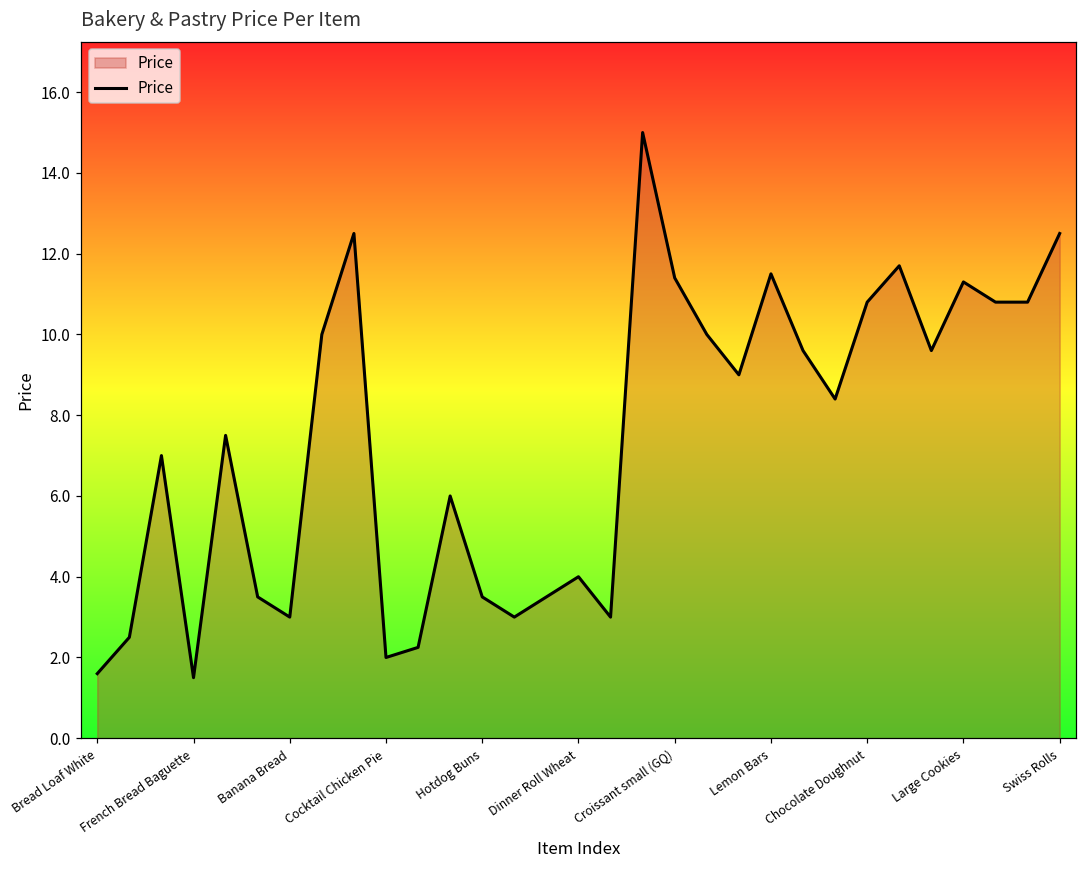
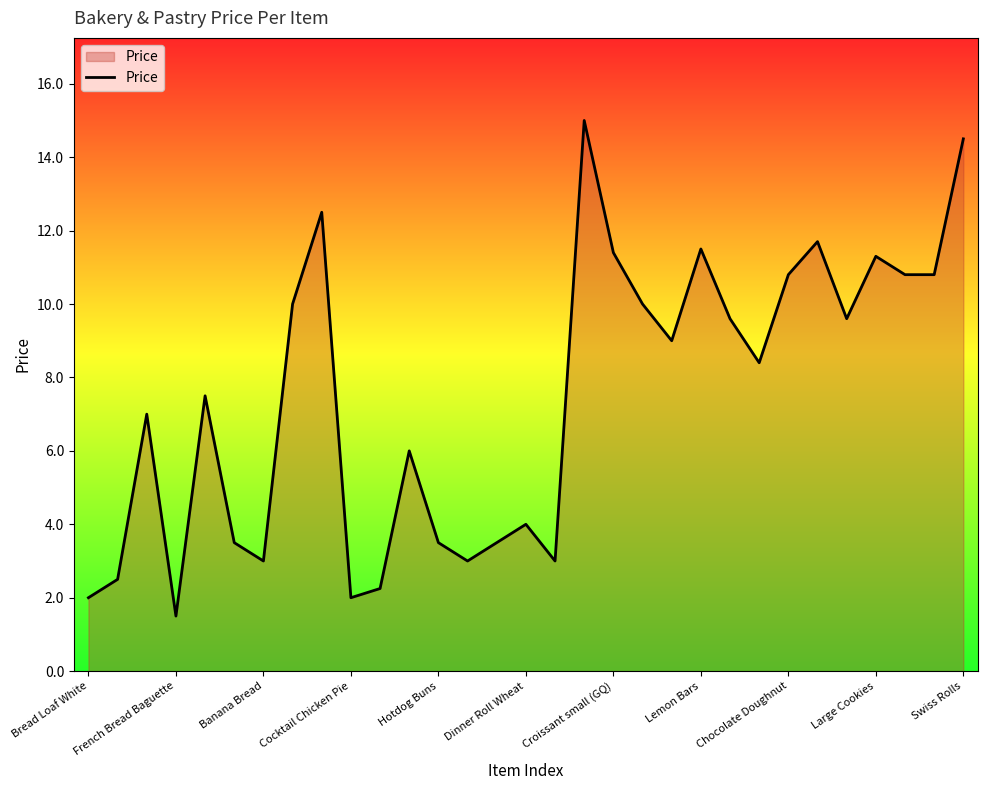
  {
-   "Bread Loaf White": 1.6,
+   "Bread Loaf White": 2.0,
    "French Bread Baguette": 1.5,
    "Banana Bread": 3.0,
    "Cocktail Chicken Pie": 2.0,
    "Hotdog Buns": 3.5,
    "Dinner Roll Wheat": 4.0,
    "Croissant small (GQ)": 11.4,
    "Lemon Bars": 11.5,
    "Chocolate Doughnut": 10.8,
    "Large Cookies": 11.3,
-   "Swiss Rolls": 12.5
+   "Swiss Rolls": 14.5
  }
